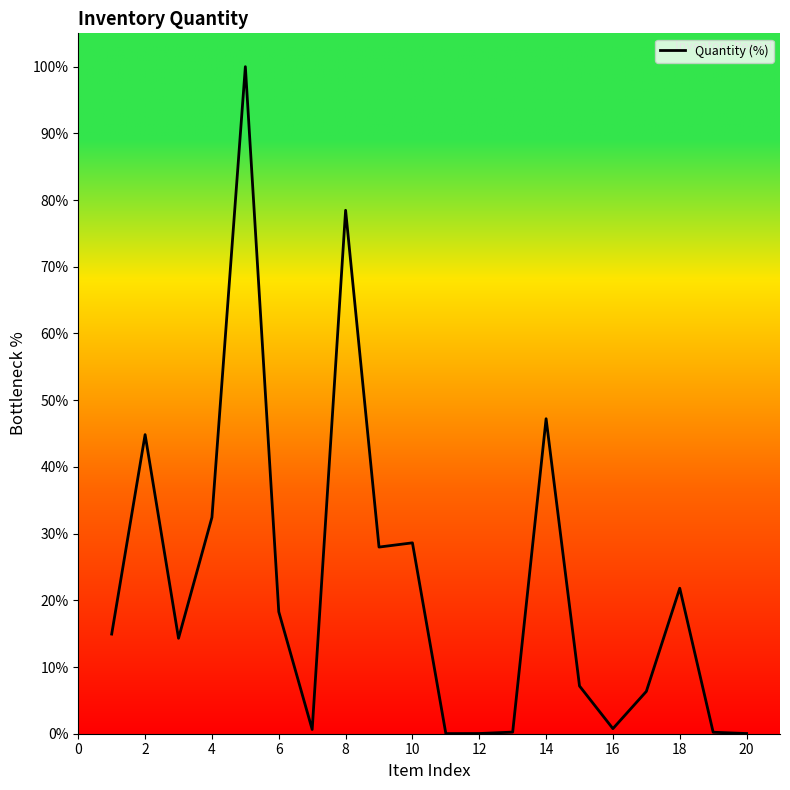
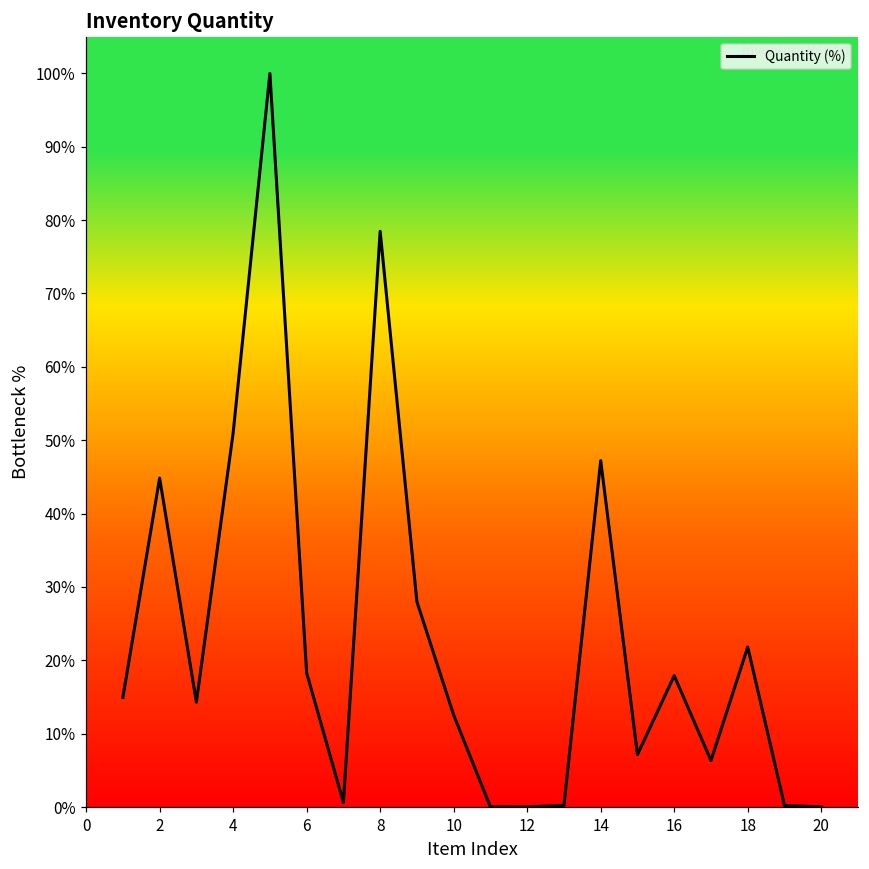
  {
    "2": "45%",
-   "4": "32%",
+   "4": "51%",
    "6": "18%",
    "8": "78%",
-   "10": "29%",
+   "10": "13%",
    "12": "0%",
    "14": "47%",
-   "16": "1%",
+   "16": "18%",
    "18": "22%",
    "20": "0%"
  }
